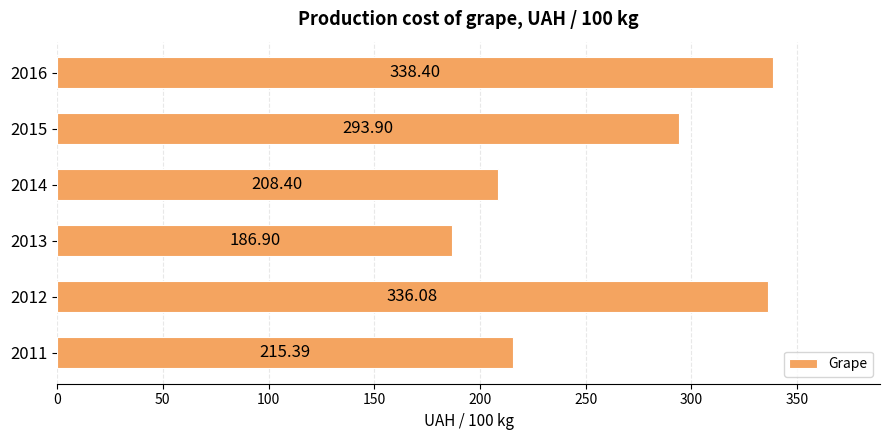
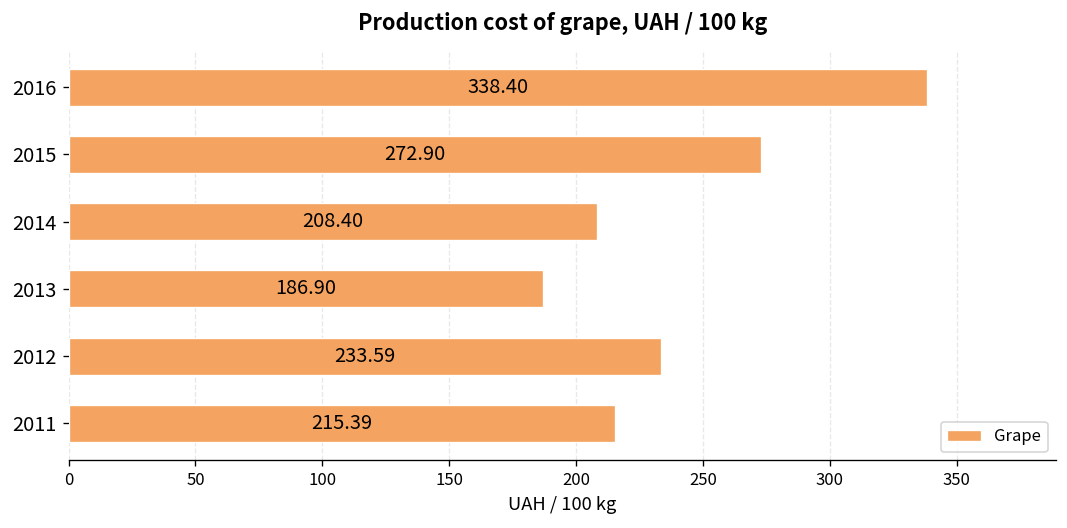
  {
    "2016": 338.40,
-   "2015": 293.90,
+   "2015": 272.90,
    "2014": 208.40,
    "2013": 186.90,
-   "2012": 336.08,
+   "2012": 233.59,
    "2011": 215.39
  }
